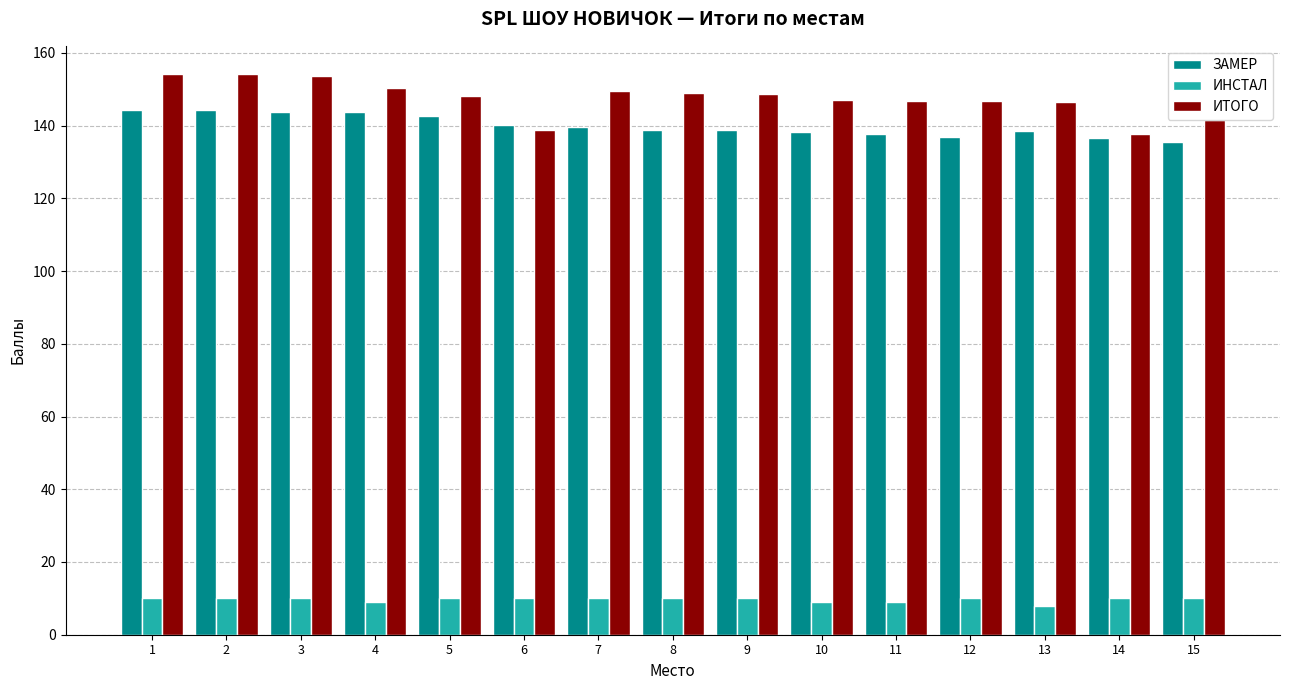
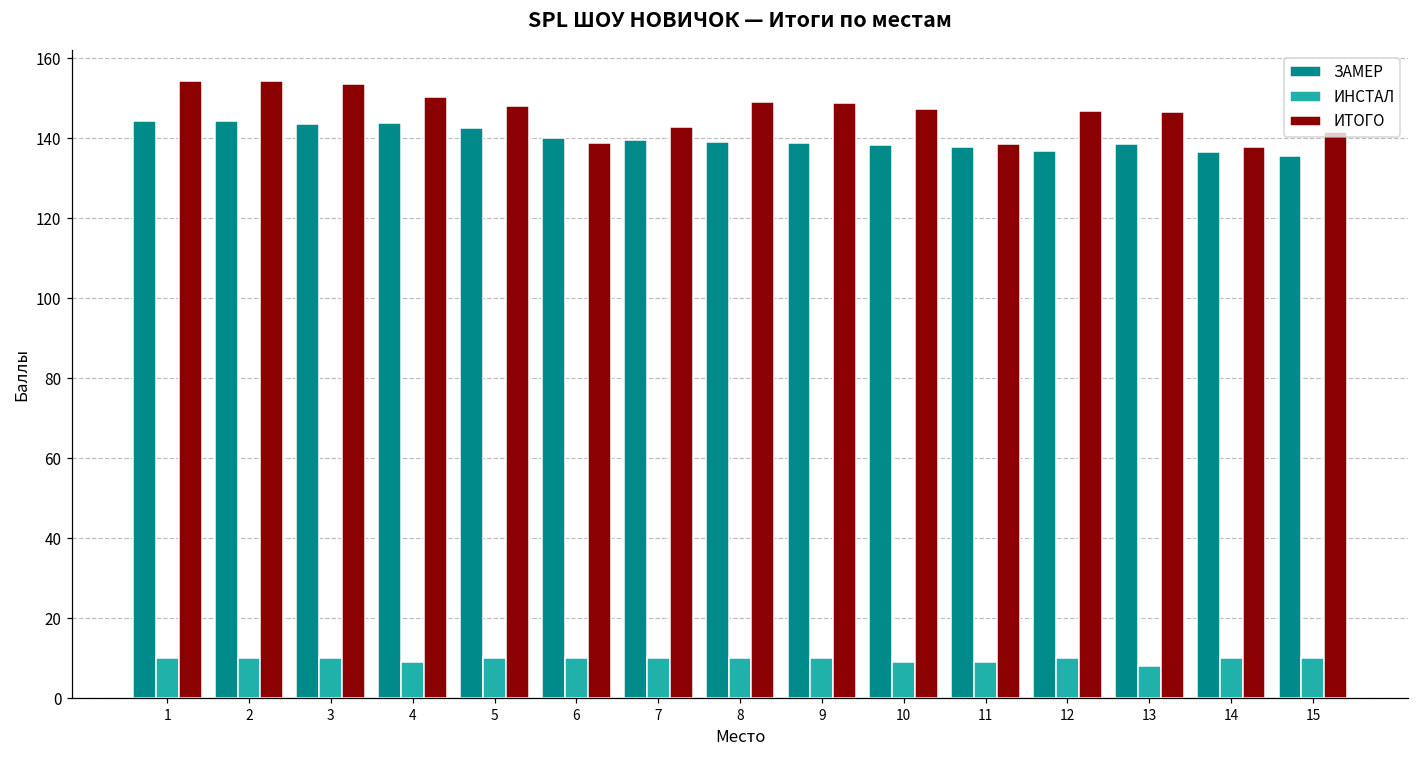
  {
    "ИТОГО": {
      "1": 154,
      "2": 154,
      "3": 154,
      "4": 150,
      "5": 148,
      "6": 139,
-     "7": 150,
+     "7": 143,
      "8": 149,
      "9": 149,
      "10": 147,
-     "11": 147,
+     "11": 138,
      "12": 147,
      "13": 147,
      "14": 138
    }
  }
